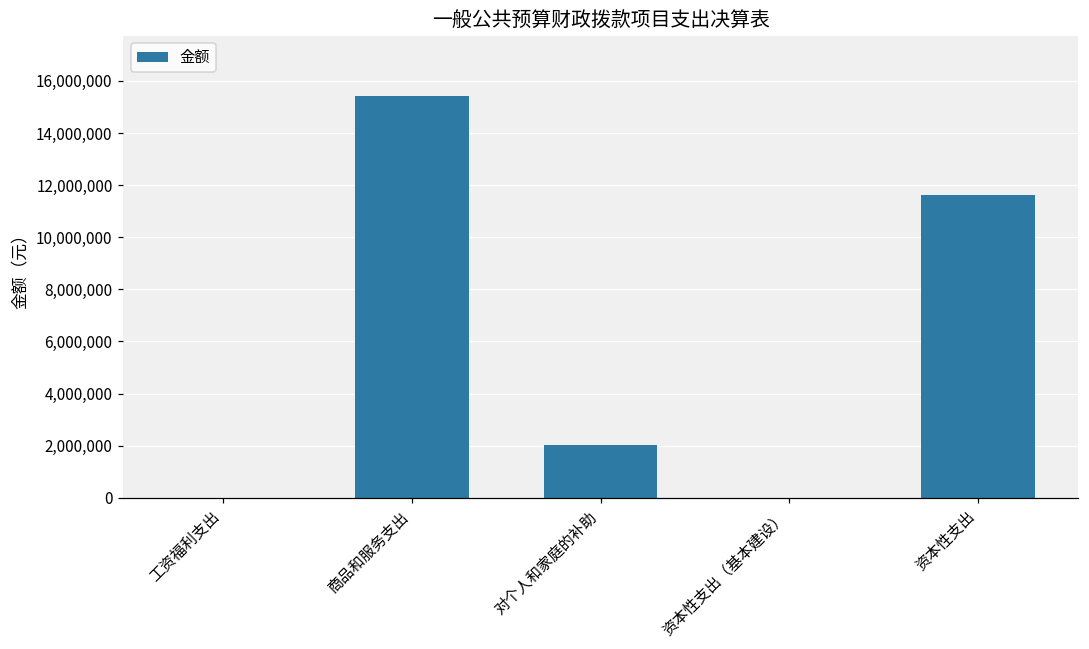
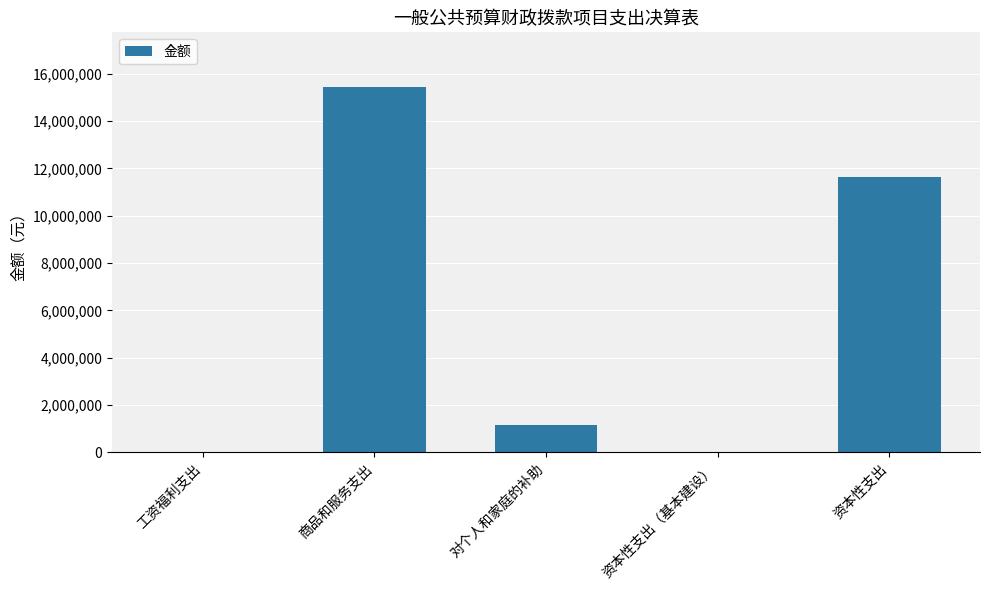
  {
    "工资福利支出": "0",
    "商品和服务支出": "15,400,000",
-   "对个人和家庭的补助": "2,000,000",
+   "对个人和家庭的补助": "1,200,000",
    "资本性支出（基本建设）": "0",
    "资本性支出": "11,600,000"
  }
